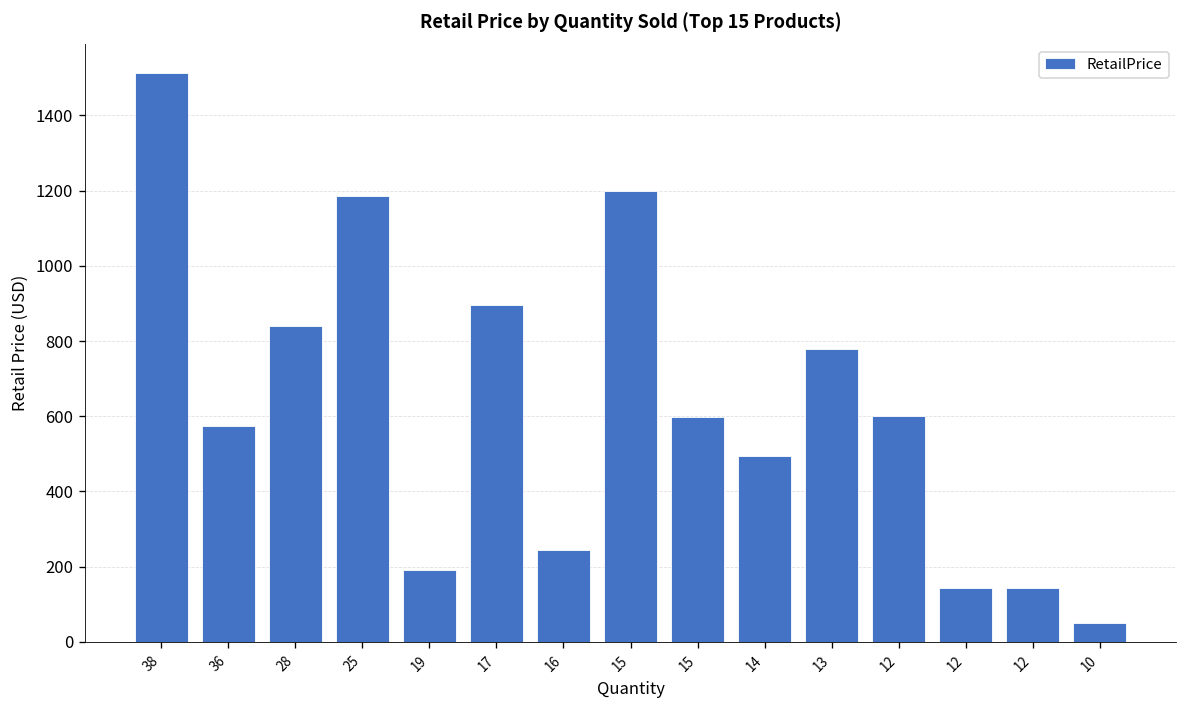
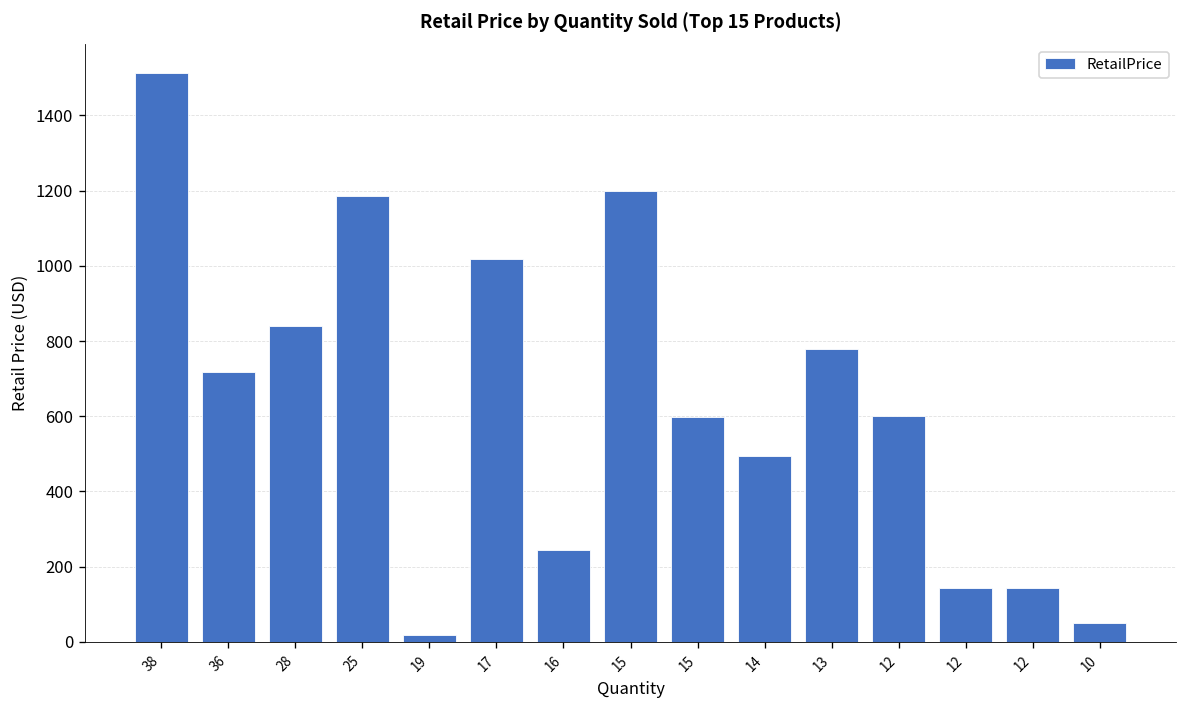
  {
    "38": 1510,
-   "36": 580,
+   "36": 720,
    "28": 840,
    "25": 1190,
-   "19": 190,
-   "17": 900,
+   "19": 20,
+   "17": 1020,
    "16": 240,
    "14": 500,
    "13": 780,
    "10": 50
  }
